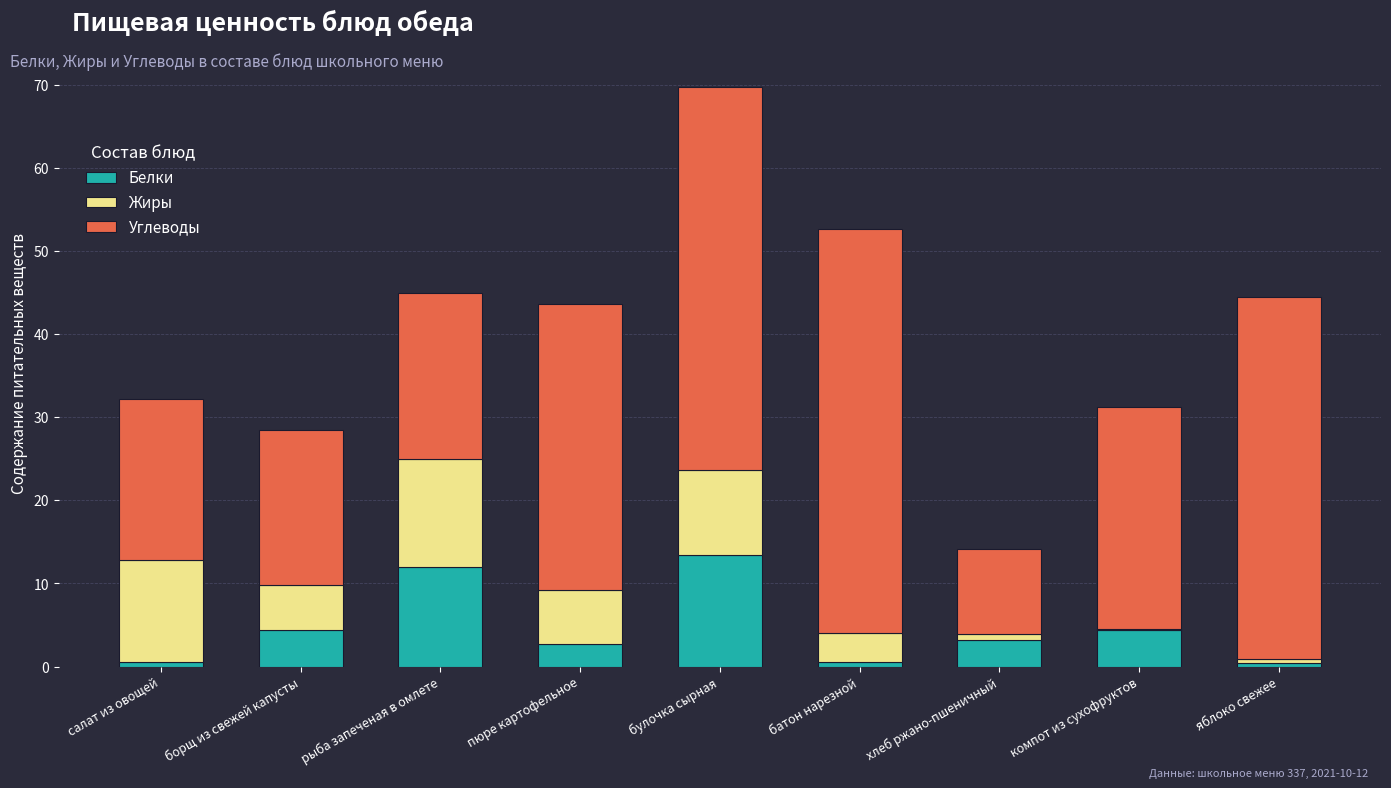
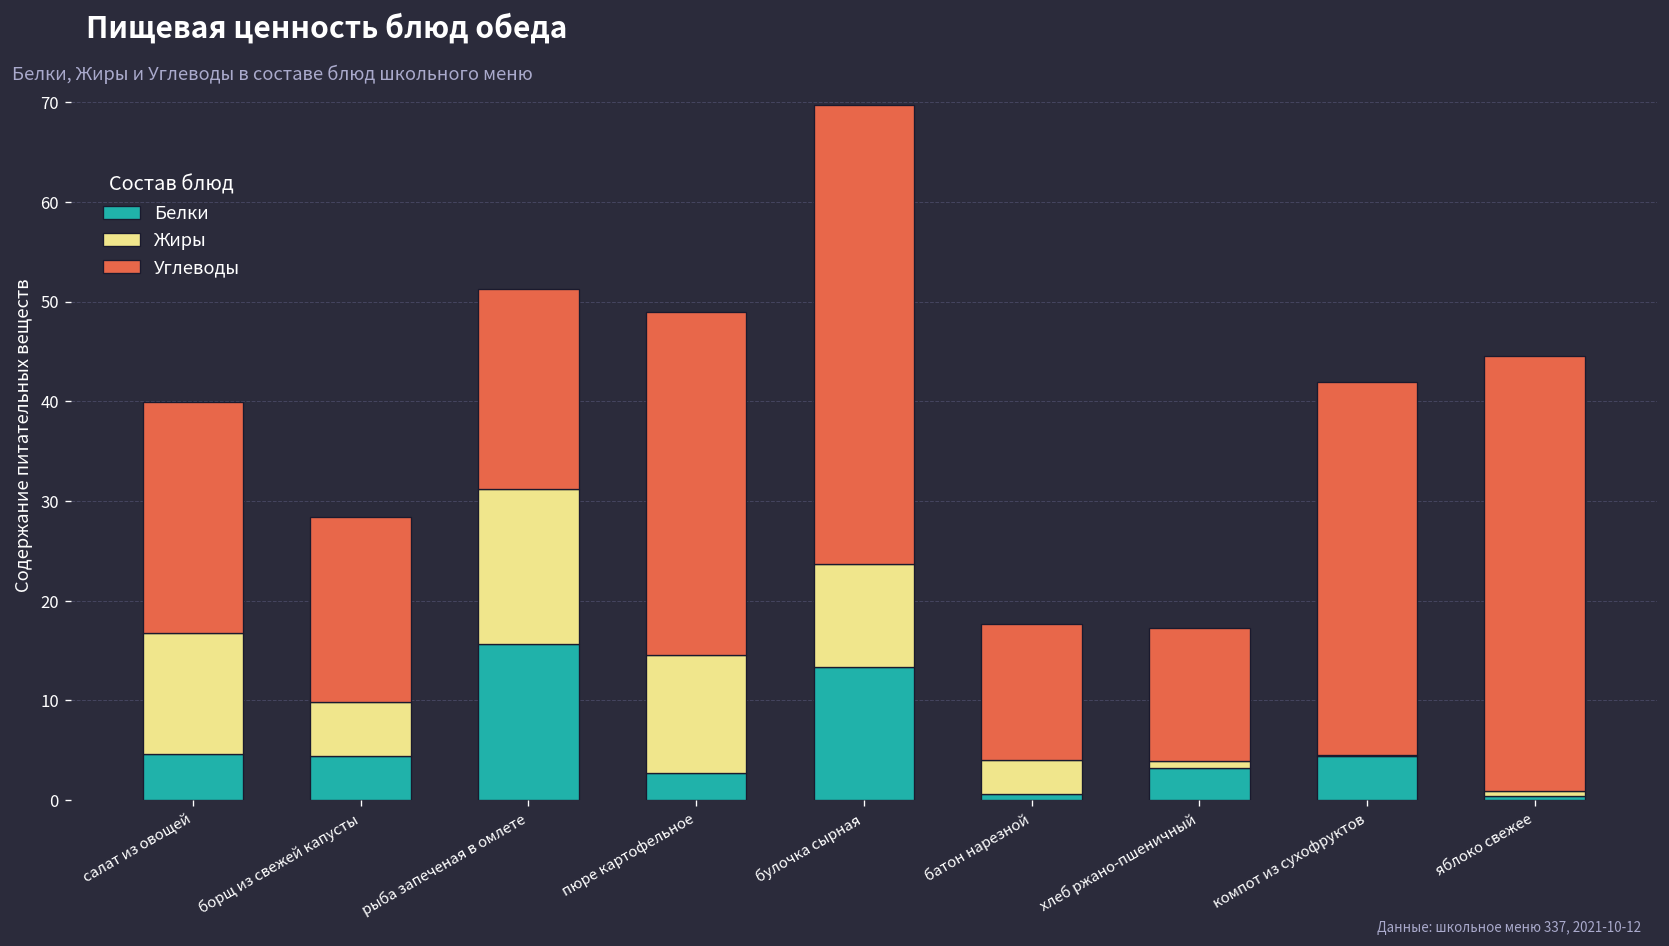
  {
    "Белки": {
-     "салат из овощей": 1,
+     "салат из овощей": 5,
      "борщ из свежей капусты": 4,
-     "рыба запеченая в омлете": 12,
+     "рыба запеченая в омлете": 16,
      "пюре картофельное": 3,
      "булочка сырная": 13,
      "батон нарезной": 1,
      "хлеб ржано-пшеничный": 3,
      "компот из сухофруктов": 4,
      "яблоко свежее": 0
    },
    "Жиры": {
      "салат из овощей": 12,
      "борщ из свежей капусты": 5,
-     "рыба запеченая в омлете": 13,
-     "пюре картофельное": 6,
+     "рыба запеченая в омлете": 16,
+     "пюре картофельное": 12,
      "булочка сырная": 10,
      "батон нарезной": 3,
      "хлеб ржано-пшеничный": 1,
      "яблоко свежее": 0
    },
    "Углеводы": {
-     "салат из овощей": 19,
+     "салат из овощей": 23,
      "борщ из свежей капусты": 19,
      "рыба запеченая в омлете": 20,
      "пюре картофельное": 34,
      "булочка сырная": 46,
-     "батон нарезной": 49,
-     "хлеб ржано-пшеничный": 10,
-     "компот из сухофруктов": 27,
+     "батон нарезной": 14,
+     "хлеб ржано-пшеничный": 13,
+     "компот из сухофруктов": 38,
      "яблоко свежее": 44
    }
  }
